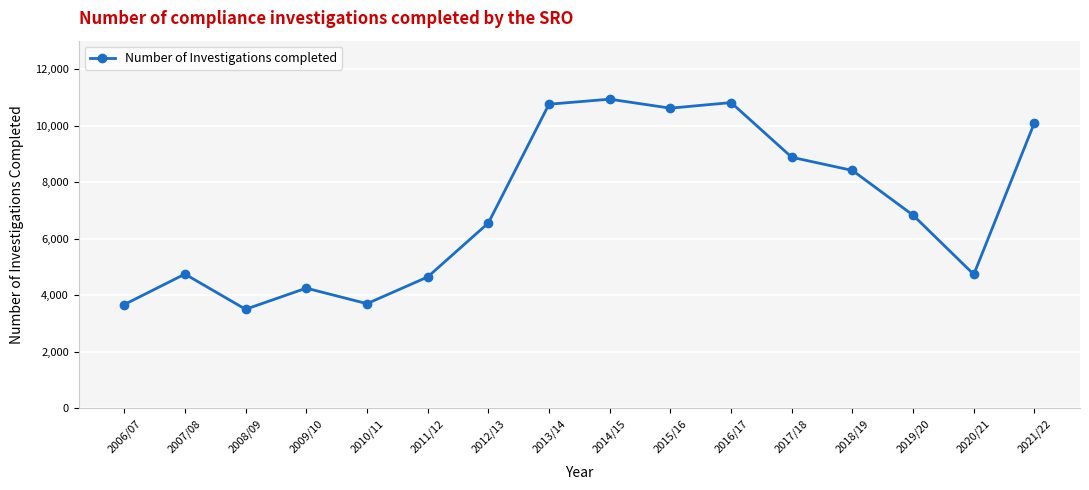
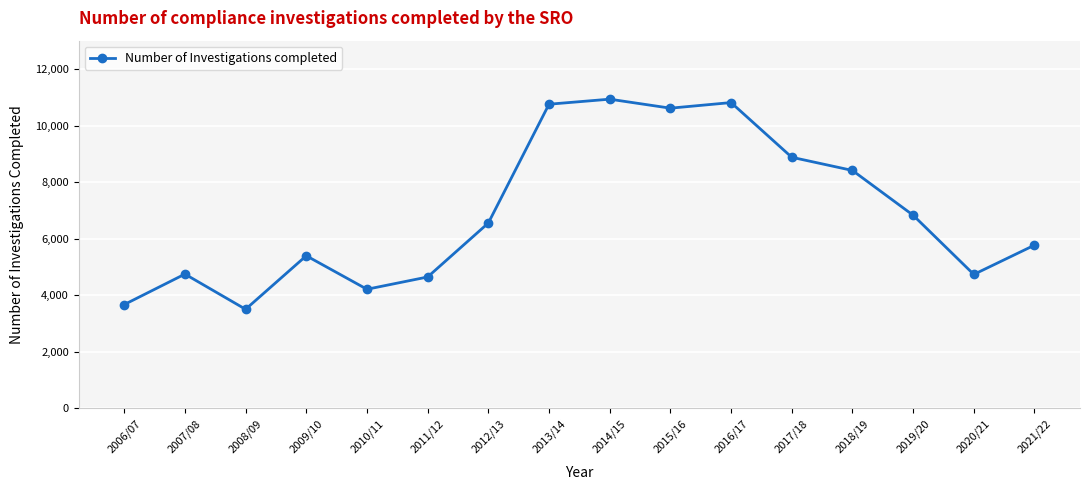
  {
    "2006/07": "3,700",
    "2007/08": "4,700",
    "2008/09": "3,500",
-   "2009/10": "4,200",
-   "2010/11": "3,700",
+   "2009/10": "5,400",
+   "2010/11": "4,200",
    "2011/12": "4,600",
    "2012/13": "6,600",
    "2013/14": "10,800",
    "2014/15": "10,900",
    "2015/16": "10,600",
    "2016/17": "10,800",
    "2017/18": "8,900",
    "2018/19": "8,400",
    "2019/20": "6,800",
    "2020/21": "4,700",
-   "2021/22": "10,100"
+   "2021/22": "5,800"
  }
